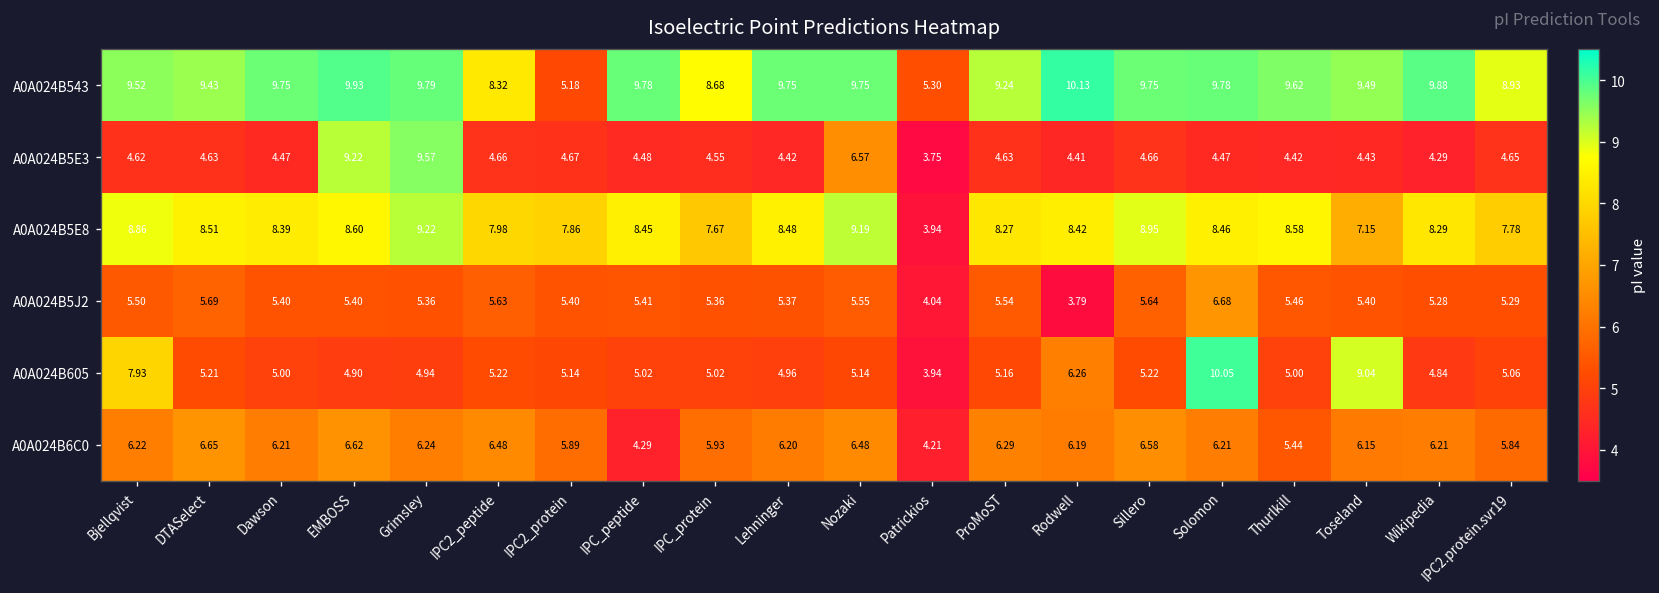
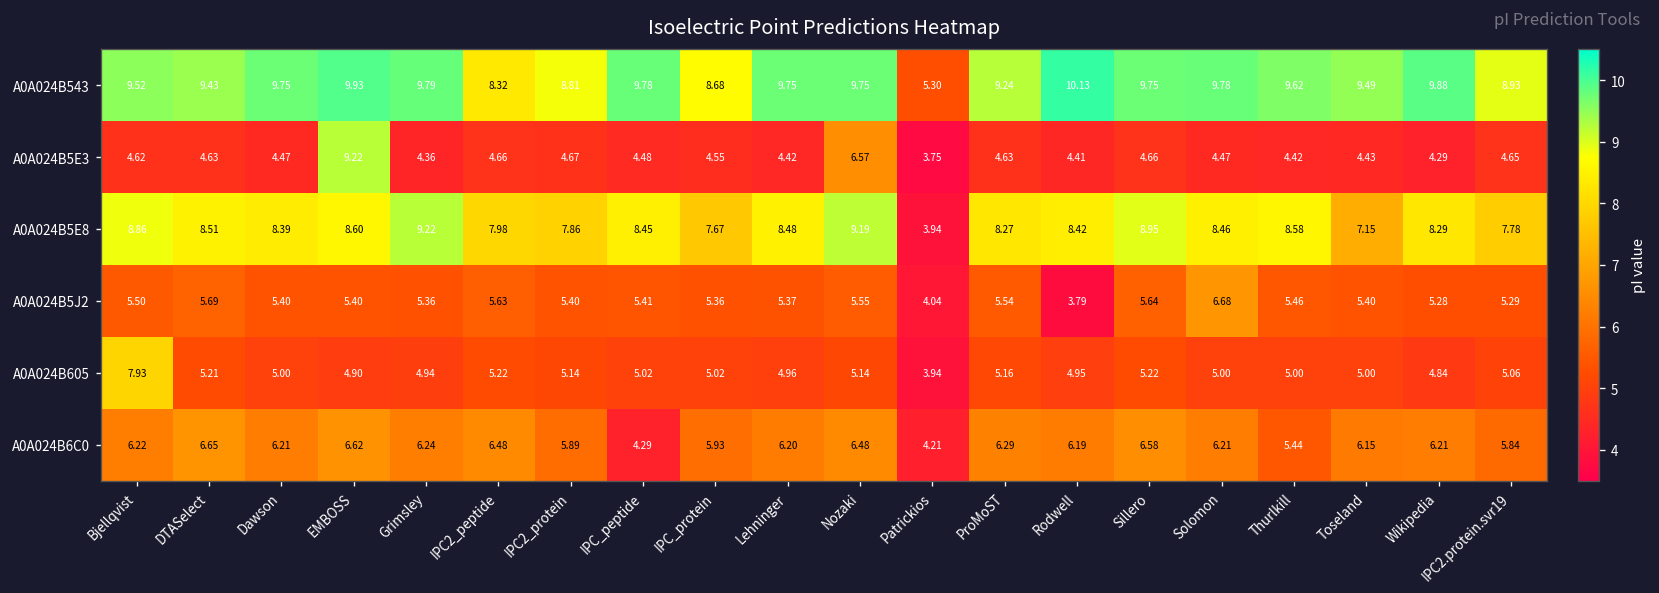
  {
    "A0A024B543": {
      "Bjellqvist": 9.52,
      "DTASelect": 9.43,
      "Dawson": 9.75,
      "EMBOSS": 9.93,
      "Grimsley": 9.79,
      "IPC2_peptide": 8.32,
-     "IPC2_protein": 5.18,
+     "IPC2_protein": 8.81,
      "IPC_peptide": 9.78,
      "IPC_protein": 8.68,
      "Lehninger": 9.75,
      "Nozaki": 9.75,
      "Patrickios": 5.30,
      "ProMoST": 9.24,
      "Rodwell": 10.13,
      "Sillero": 9.75,
      "Solomon": 9.78,
      "Thurlkill": 9.62,
      "Toseland": 9.49,
      "Wikipedia": 9.88,
      "IPC2.protein.svr19": 8.93
    },
    "A0A024B5E3": {
      "Bjellqvist": 4.62,
      "DTASelect": 4.63,
      "Dawson": 4.47,
      "EMBOSS": 9.22,
-     "Grimsley": 9.57,
+     "Grimsley": 4.36,
      "IPC2_peptide": 4.66,
      "IPC2_protein": 4.67,
      "IPC_peptide": 4.48,
      "IPC_protein": 4.55,
      "Lehninger": 4.42,
      "Nozaki": 6.57,
      "Patrickios": 3.75,
      "ProMoST": 4.63,
      "Rodwell": 4.41,
      "Sillero": 4.66,
      "Solomon": 4.47,
      "Thurlkill": 4.42,
      "Toseland": 4.43,
      "Wikipedia": 4.29,
      "IPC2.protein.svr19": 4.65
    },
    "A0A024B5E8": {
      "Bjellqvist": 8.86,
      "DTASelect": 8.51,
      "Dawson": 8.39,
      "EMBOSS": 8.60,
      "Grimsley": 9.22,
      "IPC2_peptide": 7.98,
      "IPC2_protein": 7.86,
      "IPC_peptide": 8.45,
      "IPC_protein": 7.67,
      "Lehninger": 8.48,
      "Nozaki": 9.19,
      "Patrickios": 3.94,
      "ProMoST": 8.27,
      "Rodwell": 8.42,
      "Sillero": 8.95,
      "Solomon": 8.46,
      "Thurlkill": 8.58,
      "Toseland": 7.15,
      "Wikipedia": 8.29,
      "IPC2.protein.svr19": 7.78
    },
    "A0A024B5J2": {
      "Bjellqvist": 5.50,
      "DTASelect": 5.69,
      "Dawson": 5.40,
      "EMBOSS": 5.40,
      "Grimsley": 5.36,
      "IPC2_peptide": 5.63,
      "IPC2_protein": 5.40,
      "IPC_peptide": 5.41,
      "IPC_protein": 5.36,
      "Lehninger": 5.37,
      "Nozaki": 5.55,
      "Patrickios": 4.04,
      "ProMoST": 5.54,
      "Rodwell": 3.79,
      "Sillero": 5.64,
      "Solomon": 6.68,
      "Thurlkill": 5.46,
      "Toseland": 5.40,
      "Wikipedia": 5.28,
      "IPC2.protein.svr19": 5.29
    },
    "A0A024B605": {
      "Bjellqvist": 7.93,
      "DTASelect": 5.21,
      "Dawson": 5.00,
      "EMBOSS": 4.90,
      "Grimsley": 4.94,
      "IPC2_peptide": 5.22,
      "IPC2_protein": 5.14,
      "IPC_peptide": 5.02,
      "IPC_protein": 5.02,
      "Lehninger": 4.96,
      "Nozaki": 5.14,
      "Patrickios": 3.94,
      "ProMoST": 5.16,
-     "Rodwell": 6.26,
+     "Rodwell": 4.95,
      "Sillero": 5.22,
-     "Solomon": 10.05,
+     "Solomon": 5.00,
      "Thurlkill": 5.00,
-     "Toseland": 9.04,
+     "Toseland": 5.00,
      "Wikipedia": 4.84,
      "IPC2.protein.svr19": 5.06
    },
    "A0A024B6C0": {
      "Bjellqvist": 6.22,
      "DTASelect": 6.65,
      "Dawson": 6.21,
      "EMBOSS": 6.62,
      "Grimsley": 6.24,
      "IPC2_peptide": 6.48,
      "IPC2_protein": 5.89,
      "IPC_peptide": 4.29,
      "IPC_protein": 5.93,
      "Lehninger": 6.20,
      "Nozaki": 6.48,
      "Patrickios": 4.21,
      "ProMoST": 6.29,
      "Rodwell": 6.19,
      "Sillero": 6.58,
      "Solomon": 6.21,
      "Thurlkill": 5.44,
      "Toseland": 6.15,
      "Wikipedia": 6.21,
      "IPC2.protein.svr19": 5.84
    }
  }
